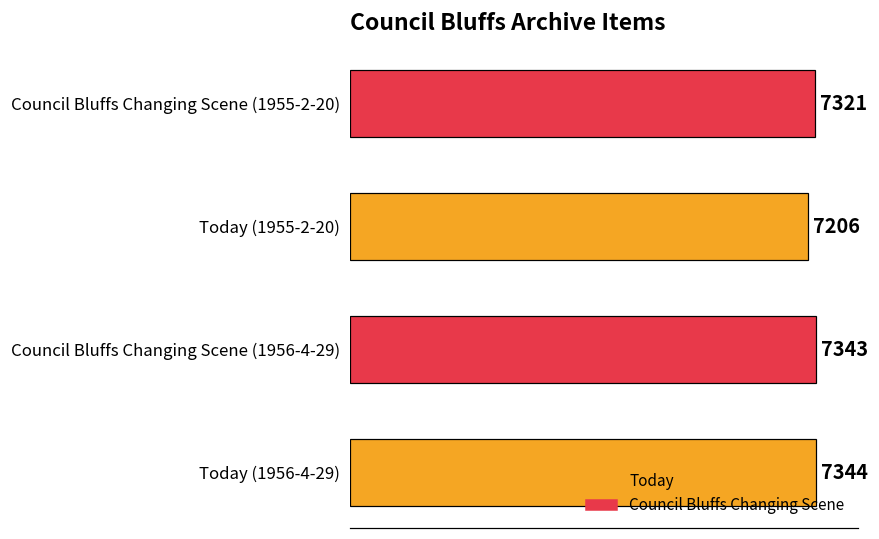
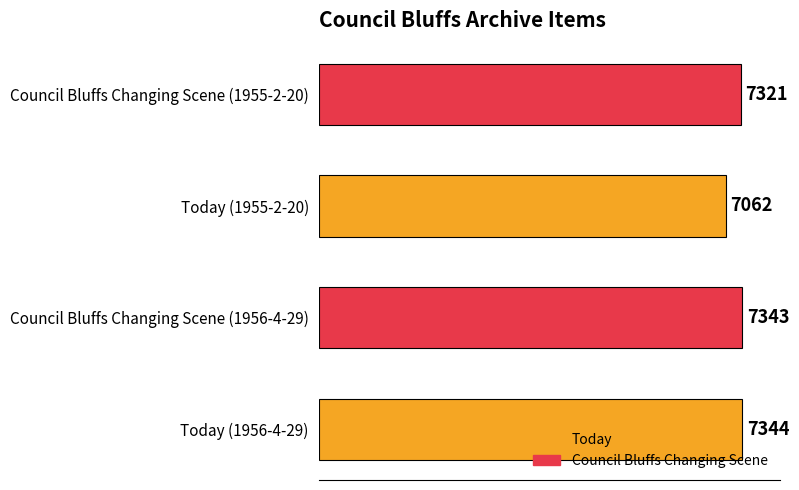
  {
    "Council Bluffs Changing Scene (1955-2-20)": 7321,
-   "Today (1955-2-20)": 7206,
+   "Today (1955-2-20)": 7062,
    "Council Bluffs Changing Scene (1956-4-29)": 7343,
    "Today (1956-4-29)": 7344
  }
